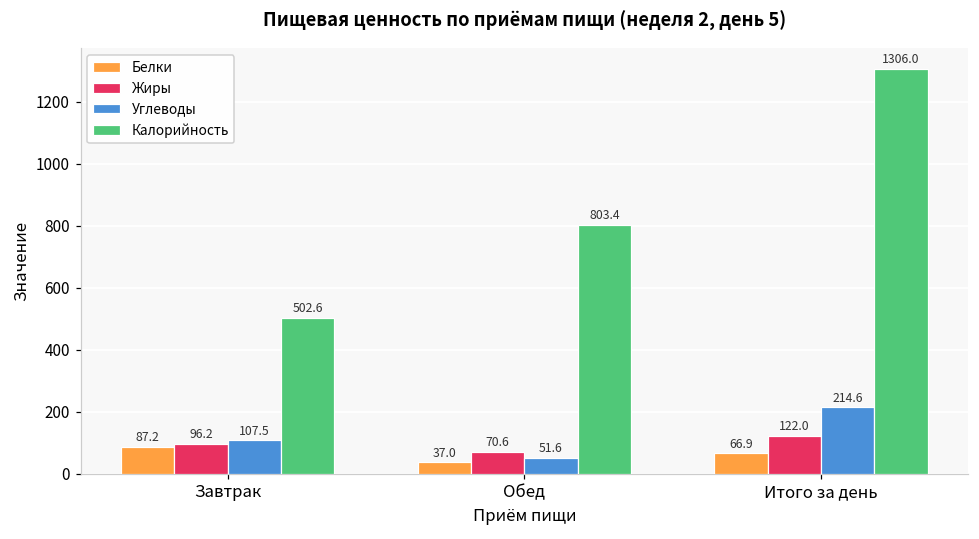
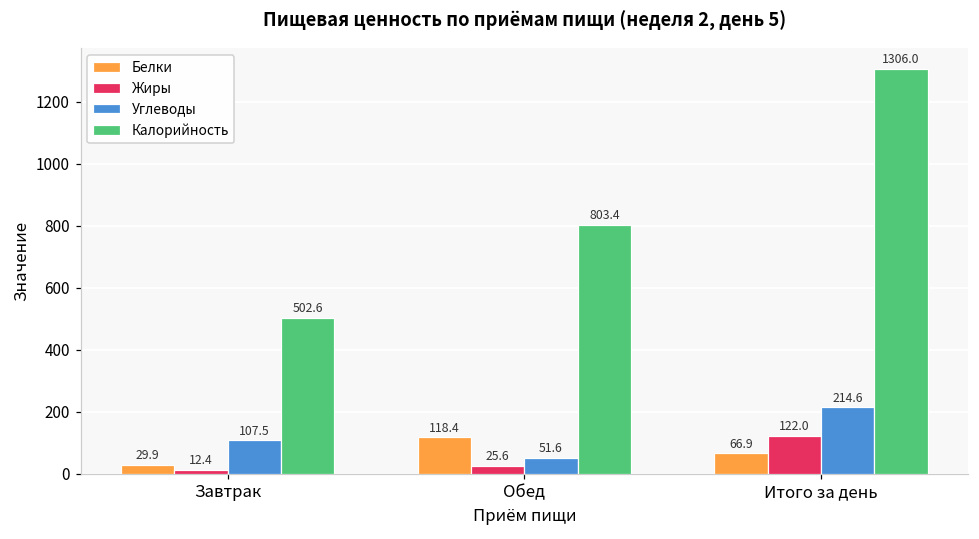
  {
    "Белки": {
-     "Завтрак": 87.2,
-     "Обед": 37.0,
+     "Завтрак": 29.9,
+     "Обед": 118.4,
      "Итого за день": 66.9
    },
    "Жиры": {
-     "Завтрак": 96.2,
-     "Обед": 70.6,
+     "Завтрак": 12.4,
+     "Обед": 25.6,
      "Итого за день": 122.0
    },
    "Углеводы": {
      "Завтрак": 107.5,
      "Обед": 51.6,
      "Итого за день": 214.6
    },
    "Калорийность": {
      "Завтрак": 502.6,
      "Обед": 803.4,
      "Итого за день": 1306.0
    }
  }
